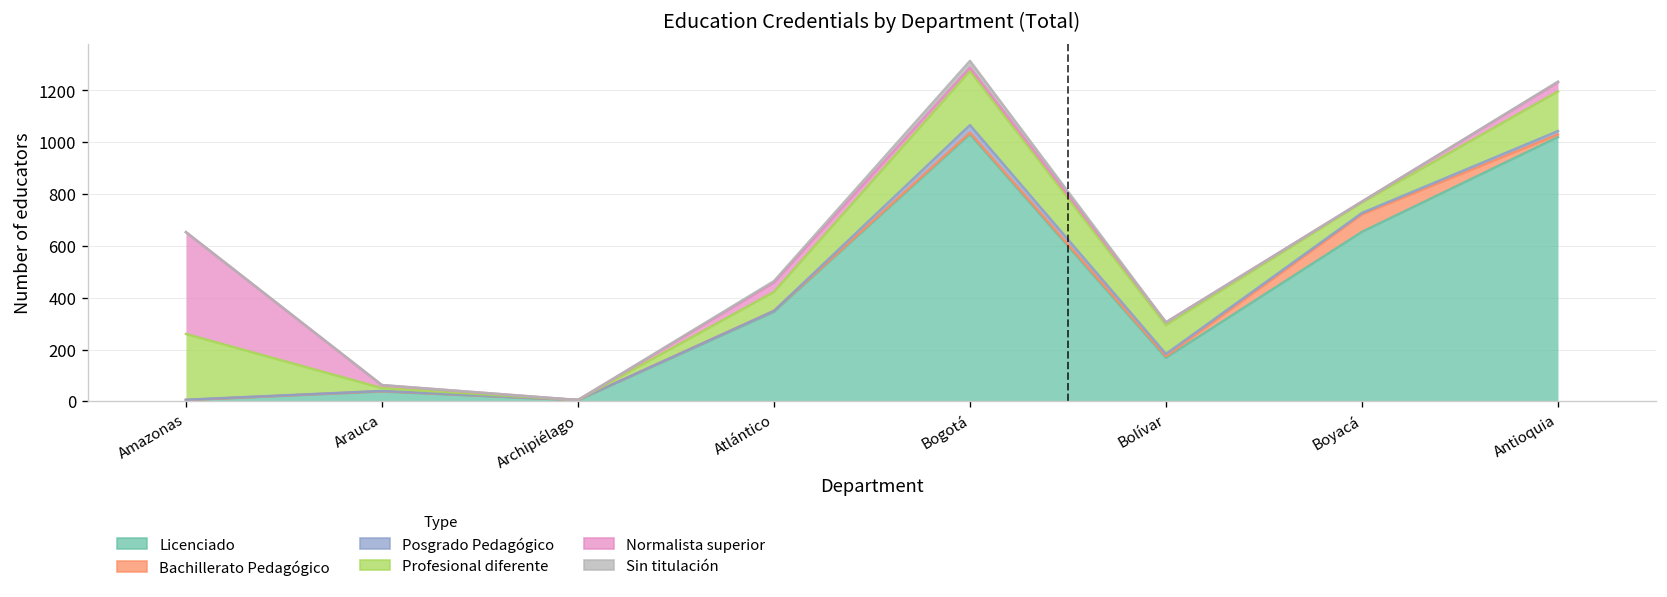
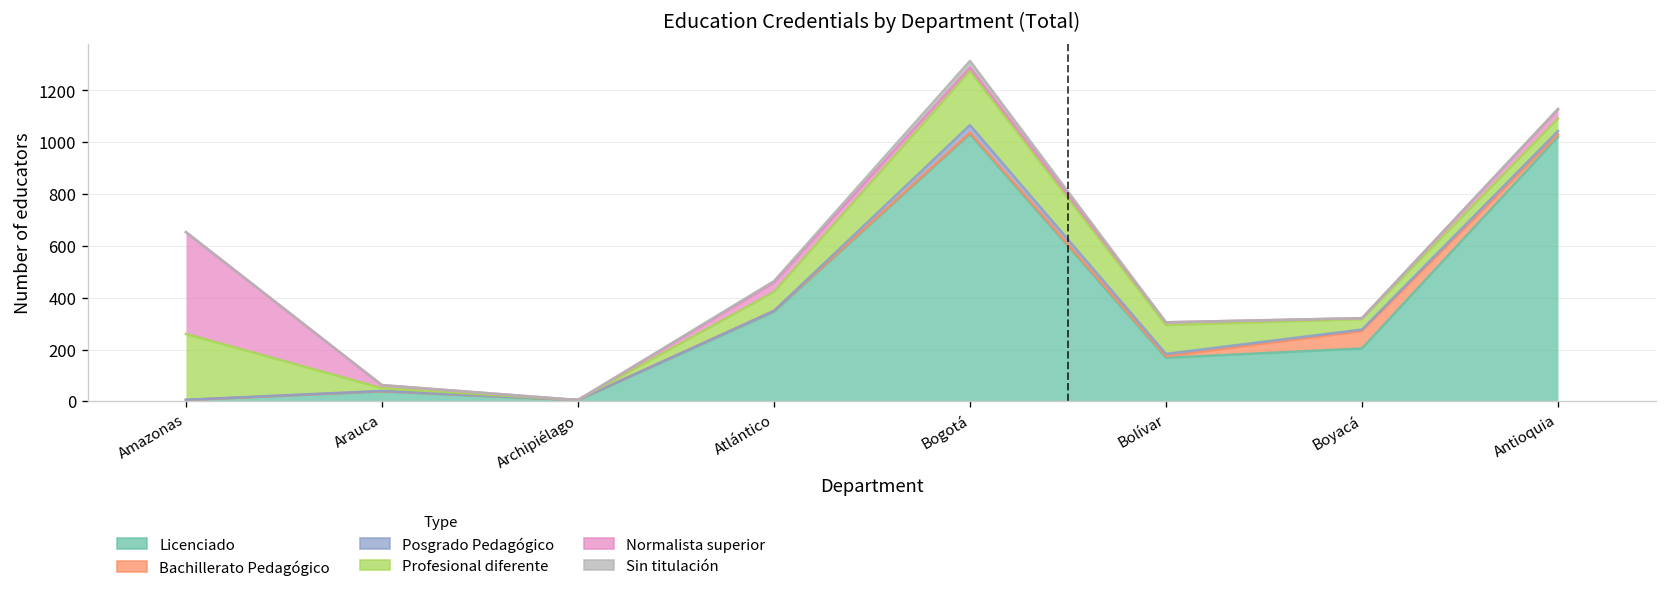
  {
    "Licenciado": {
-     "Boyacá": 650
+     "Boyacá": 200
    },
    "Profesional diferente": {
      "Amazonas": 250,
      "Atlántico": 70,
      "Bogotá": 210,
-     "Antioquia": 150
+     "Antioquia": 50
    },
    "Normalista superior": {
      "Bogotá": 10
    }
  }
